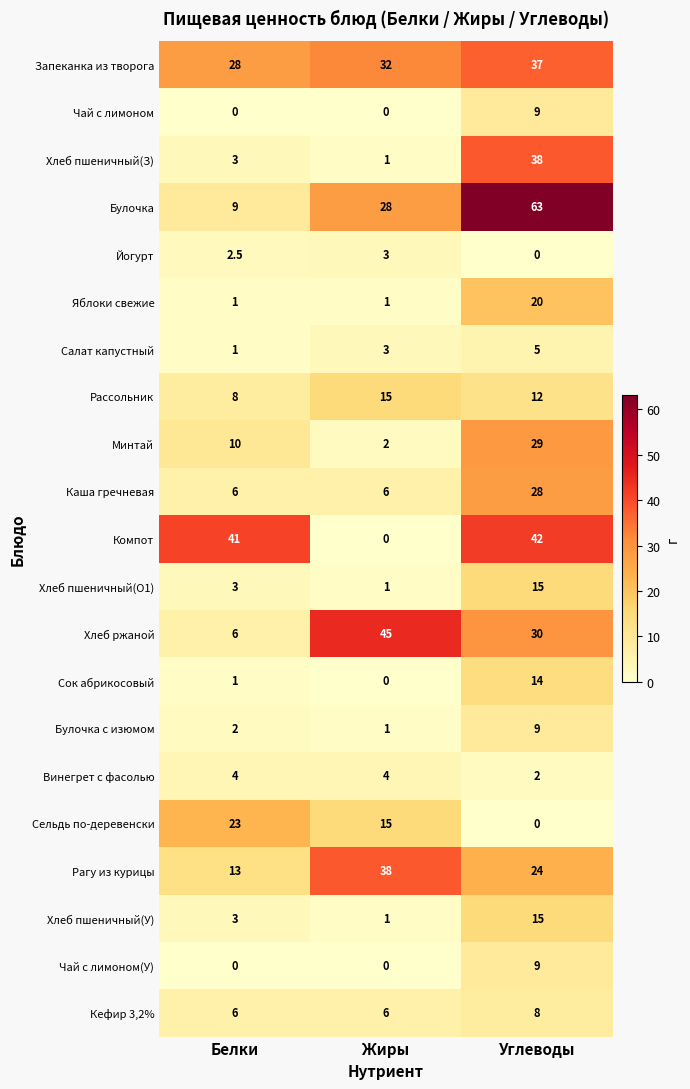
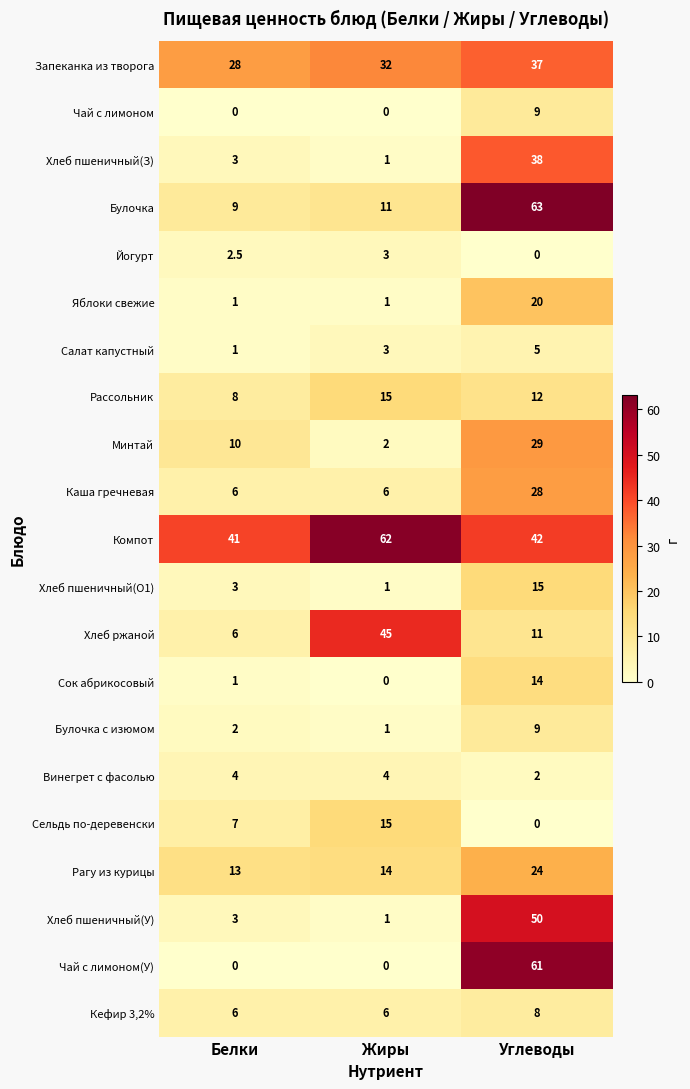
  {
    "Запеканка из творога": {
      "Белки": 28,
      "Жиры": 32,
      "Углеводы": 37
    },
    "Чай с лимоном": {
      "Белки": 0,
      "Жиры": 0,
      "Углеводы": 9
    },
    "Хлеб пшеничный(З)": {
      "Белки": 3,
      "Жиры": 1,
      "Углеводы": 38
    },
    "Булочка": {
      "Белки": 9,
-     "Жиры": 28,
+     "Жиры": 11,
      "Углеводы": 63
    },
    "Йогурт": {
      "Белки": 2.5,
      "Жиры": 3,
      "Углеводы": 0
    },
    "Яблоки свежие": {
      "Белки": 1,
      "Жиры": 1,
      "Углеводы": 20
    },
    "Салат капустный": {
      "Белки": 1,
      "Жиры": 3,
      "Углеводы": 5
    },
    "Рассольник": {
      "Белки": 8,
      "Жиры": 15,
      "Углеводы": 12
    },
    "Минтай": {
      "Белки": 10,
      "Жиры": 2,
      "Углеводы": 29
    },
    "Каша гречневая": {
      "Белки": 6,
      "Жиры": 6,
      "Углеводы": 28
    },
    "Компот": {
      "Белки": 41,
-     "Жиры": 0,
+     "Жиры": 62,
      "Углеводы": 42
    },
    "Хлеб пшеничный(О1)": {
      "Белки": 3,
      "Жиры": 1,
      "Углеводы": 15
    },
    "Хлеб ржаной": {
      "Белки": 6,
      "Жиры": 45,
-     "Углеводы": 30
+     "Углеводы": 11
    },
    "Сок абрикосовый": {
      "Белки": 1,
      "Жиры": 0,
      "Углеводы": 14
    },
    "Булочка с изюмом": {
      "Белки": 2,
      "Жиры": 1,
      "Углеводы": 9
    },
    "Винегрет с фасолью": {
      "Белки": 4,
      "Жиры": 4,
      "Углеводы": 2
    },
    "Сельдь по-деревенски": {
-     "Белки": 23,
+     "Белки": 7,
      "Жиры": 15,
      "Углеводы": 0
    },
    "Рагу из курицы": {
      "Белки": 13,
-     "Жиры": 38,
+     "Жиры": 14,
      "Углеводы": 24
    },
    "Хлеб пшеничный(У)": {
      "Белки": 3,
      "Жиры": 1,
-     "Углеводы": 15
+     "Углеводы": 50
    },
    "Чай с лимоном(У)": {
      "Белки": 0,
      "Жиры": 0,
-     "Углеводы": 9
+     "Углеводы": 61
    },
    "Кефир 3,2%": {
      "Белки": 6,
      "Жиры": 6,
      "Углеводы": 8
    }
  }
